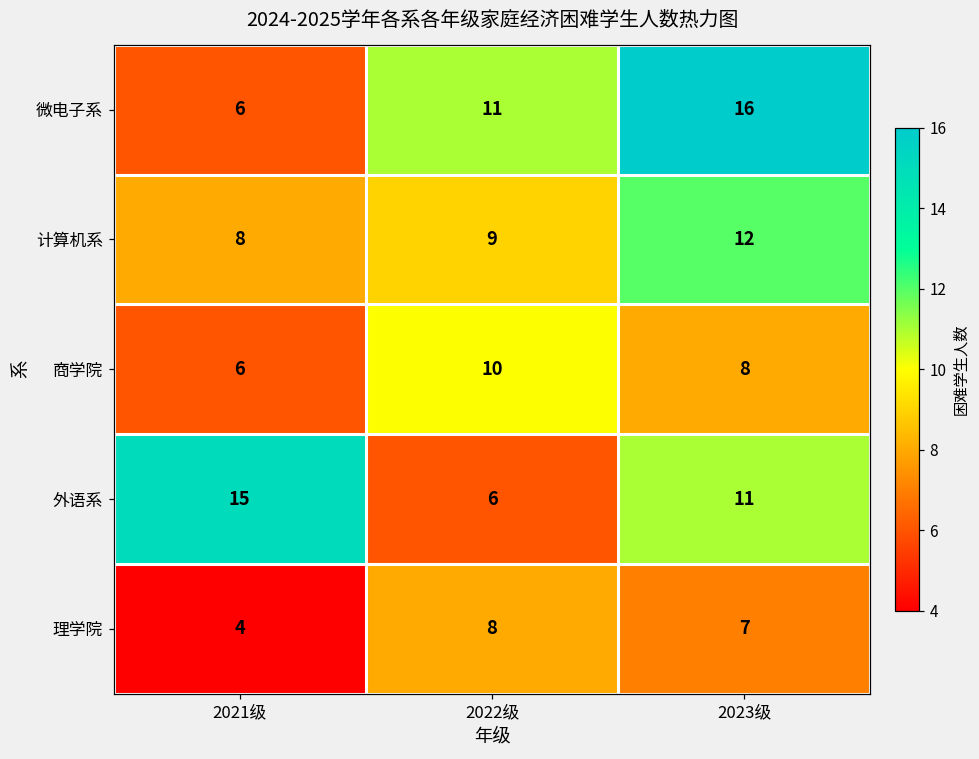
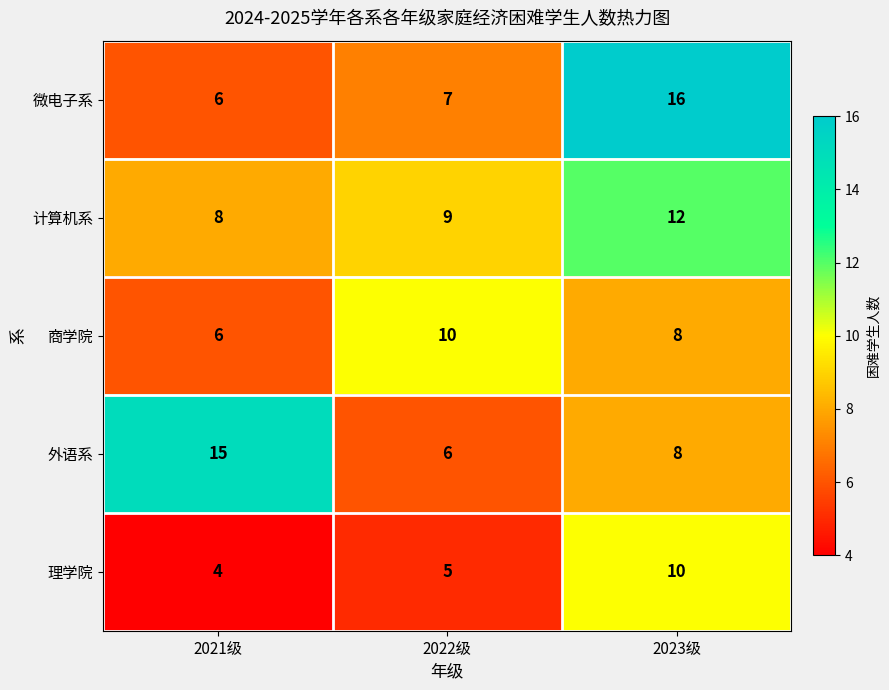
  {
    "微电子系": {
      "2021级": 6,
-     "2022级": 11,
+     "2022级": 7,
      "2023级": 16
    },
    "计算机系": {
      "2021级": 8,
      "2022级": 9,
      "2023级": 12
    },
    "商学院": {
      "2021级": 6,
      "2022级": 10,
      "2023级": 8
    },
    "外语系": {
      "2021级": 15,
      "2022级": 6,
-     "2023级": 11
+     "2023级": 8
    },
    "理学院": {
      "2021级": 4,
-     "2022级": 8,
-     "2023级": 7
+     "2022级": 5,
+     "2023级": 10
    }
  }
